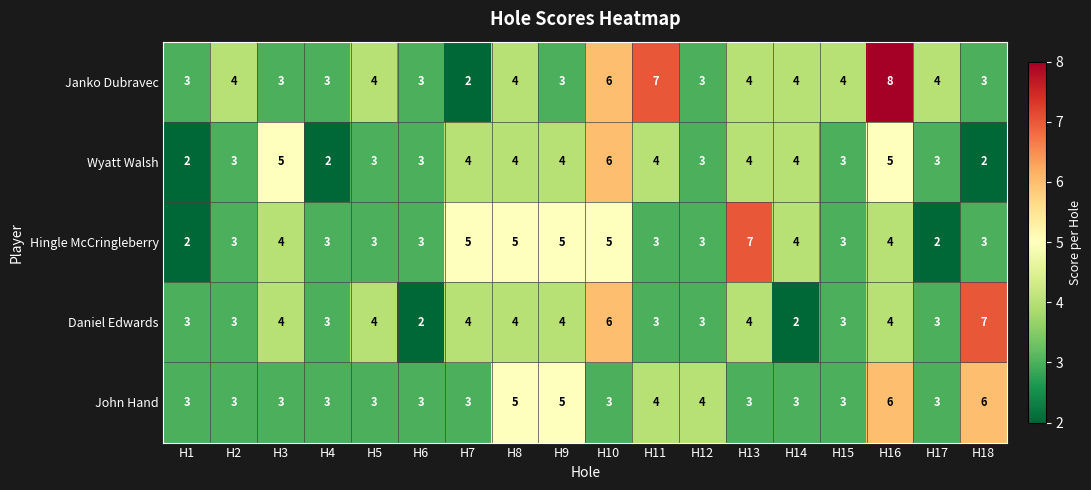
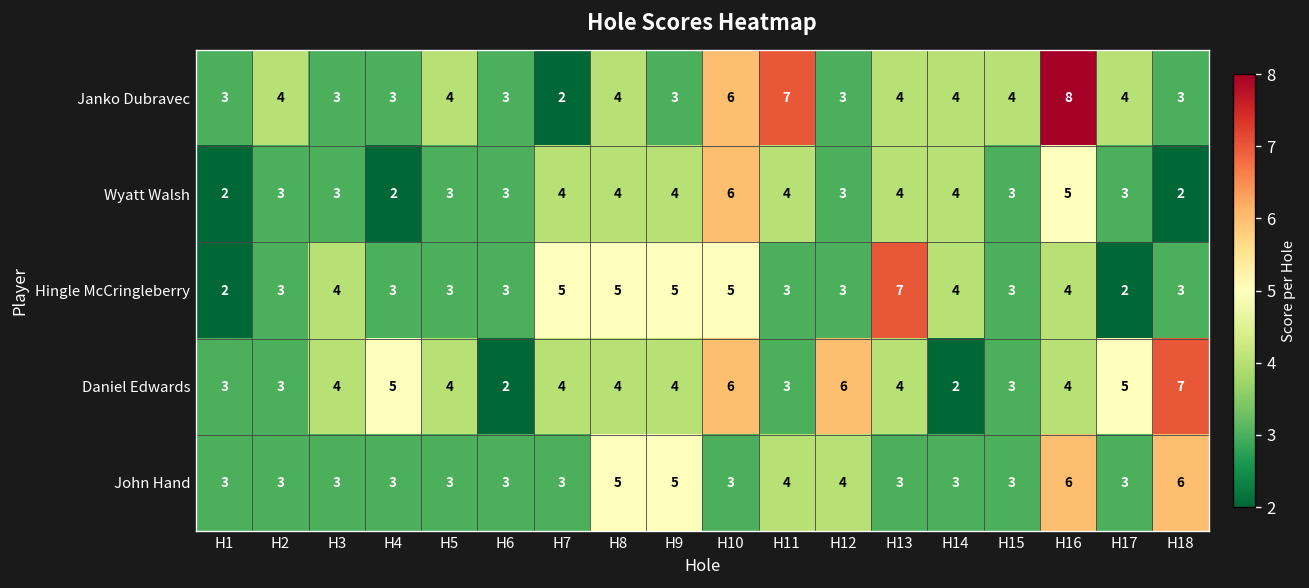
  {
    "Janko Dubravec": {
      "H1": 3,
      "H2": 4,
      "H3": 3,
      "H4": 3,
      "H5": 4,
      "H6": 3,
      "H7": 2,
      "H8": 4,
      "H9": 3,
      "H10": 6,
      "H11": 7,
      "H12": 3,
      "H13": 4,
      "H14": 4,
      "H15": 4,
      "H16": 8,
      "H17": 4,
      "H18": 3
    },
    "Wyatt Walsh": {
      "H1": 2,
      "H2": 3,
-     "H3": 5,
+     "H3": 3,
      "H4": 2,
      "H5": 3,
      "H6": 3,
      "H7": 4,
      "H8": 4,
      "H9": 4,
      "H10": 6,
      "H11": 4,
      "H12": 3,
      "H13": 4,
      "H14": 4,
      "H15": 3,
      "H16": 5,
      "H17": 3,
      "H18": 2
    },
    "Hingle McCringleberry": {
      "H1": 2,
      "H2": 3,
      "H3": 4,
      "H4": 3,
      "H5": 3,
      "H6": 3,
      "H7": 5,
      "H8": 5,
      "H9": 5,
      "H10": 5,
      "H11": 3,
      "H12": 3,
      "H13": 7,
      "H14": 4,
      "H15": 3,
      "H16": 4,
      "H17": 2,
      "H18": 3
    },
    "Daniel Edwards": {
      "H1": 3,
      "H2": 3,
      "H3": 4,
-     "H4": 3,
+     "H4": 5,
      "H5": 4,
      "H6": 2,
      "H7": 4,
      "H8": 4,
      "H9": 4,
      "H10": 6,
      "H11": 3,
-     "H12": 3,
+     "H12": 6,
      "H13": 4,
      "H14": 2,
      "H15": 3,
      "H16": 4,
-     "H17": 3,
+     "H17": 5,
      "H18": 7
    },
    "John Hand": {
      "H1": 3,
      "H2": 3,
      "H3": 3,
      "H4": 3,
      "H5": 3,
      "H6": 3,
      "H7": 3,
      "H8": 5,
      "H9": 5,
      "H10": 3,
      "H11": 4,
      "H12": 4,
      "H13": 3,
      "H14": 3,
      "H15": 3,
      "H16": 6,
      "H17": 3,
      "H18": 6
    }
  }
